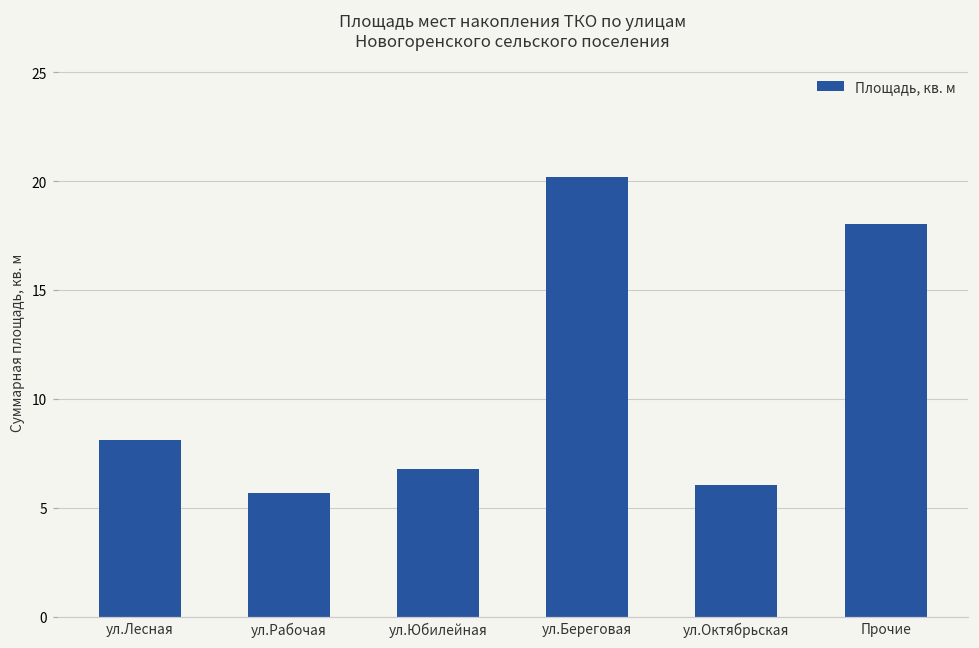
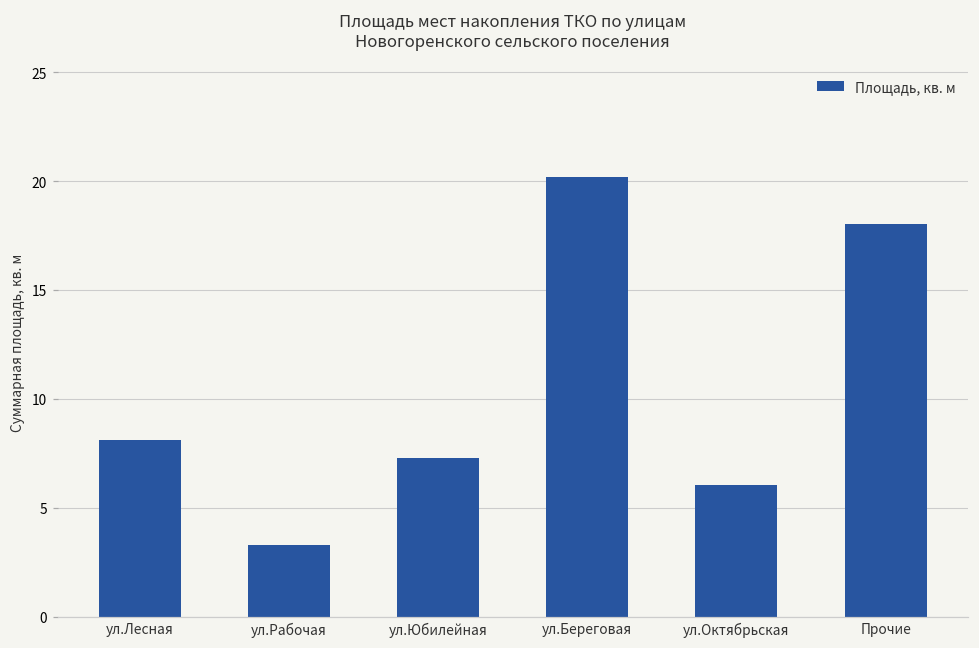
  {
    "ул.Лесная": 8.1,
-   "ул.Рабочая": 5.7,
-   "ул.Юбилейная": 6.8,
+   "ул.Рабочая": 3.3,
+   "ул.Юбилейная": 7.3,
    "ул.Береговая": 20.2,
    "ул.Октябрьская": 6.1,
    "Прочие": 18.1
  }
